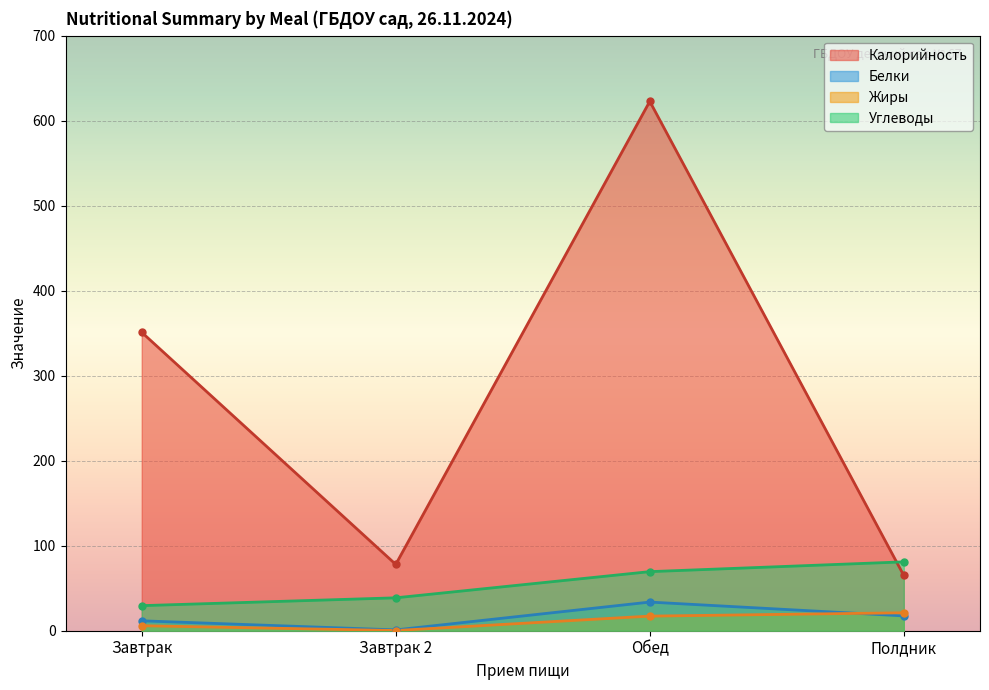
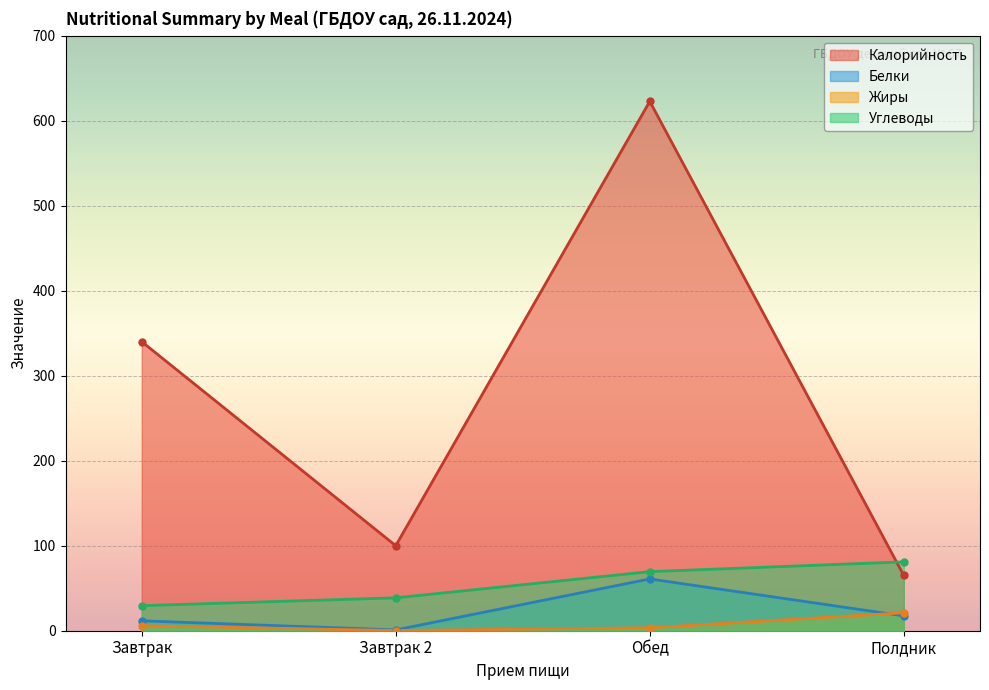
  {
    "Калорийность": {
-     "Завтрак": 350,
-     "Завтрак 2": 80,
+     "Завтрак": 340,
+     "Завтрак 2": 100,
      "Обед": 620,
      "Полдник": 70
    },
    "Белки": {
      "Завтрак": 10,
-     "Обед": 30,
+     "Обед": 60,
      "Полдник": 20
    },
    "Жиры": {
      "Завтрак": 10,
-     "Обед": 20,
+     "Обед": 0,
      "Полдник": 20
    },
    "Углеводы": {
      "Завтрак": 30,
      "Завтрак 2": 40,
      "Обед": 70,
      "Полдник": 80
    }
  }
